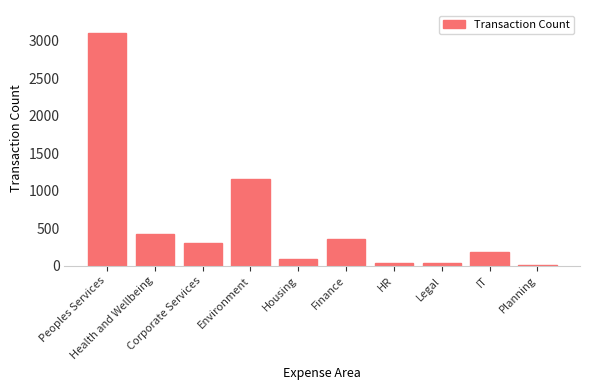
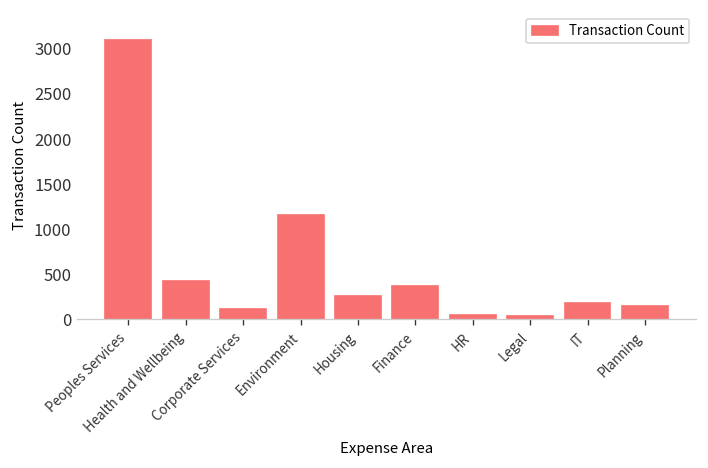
  {
    "Peoples Services": 3100,
    "Health and Wellbeing": 400,
-   "Corporate Services": 300,
+   "Corporate Services": 100,
    "Environment": 1200,
-   "Housing": 100,
+   "Housing": 300,
    "Finance": 400,
    "HR": 0,
    "Legal": 0,
    "IT": 200,
-   "Planning": 0
+   "Planning": 100
  }
